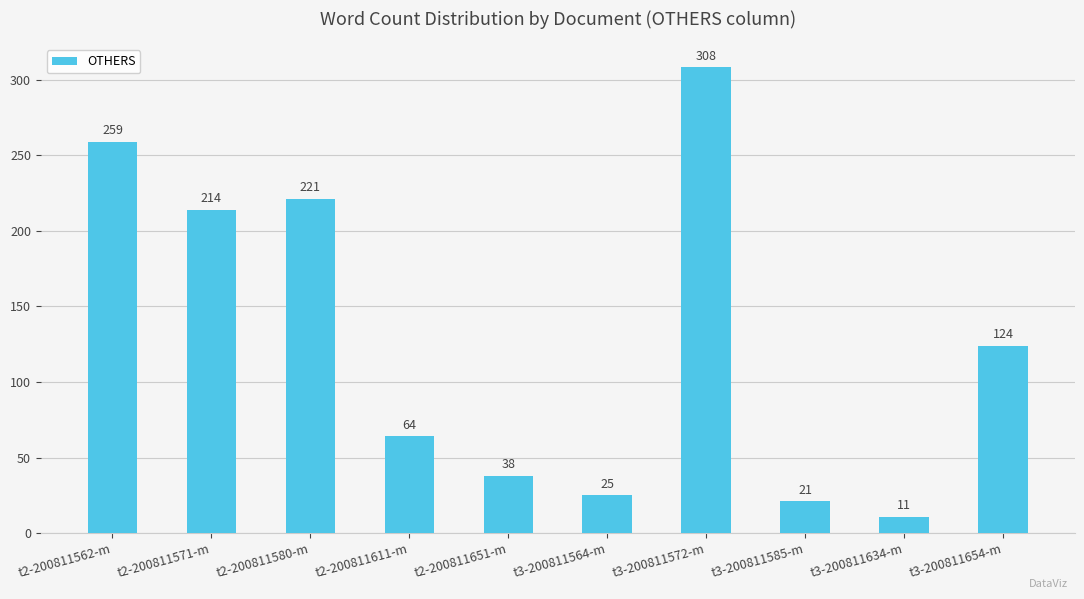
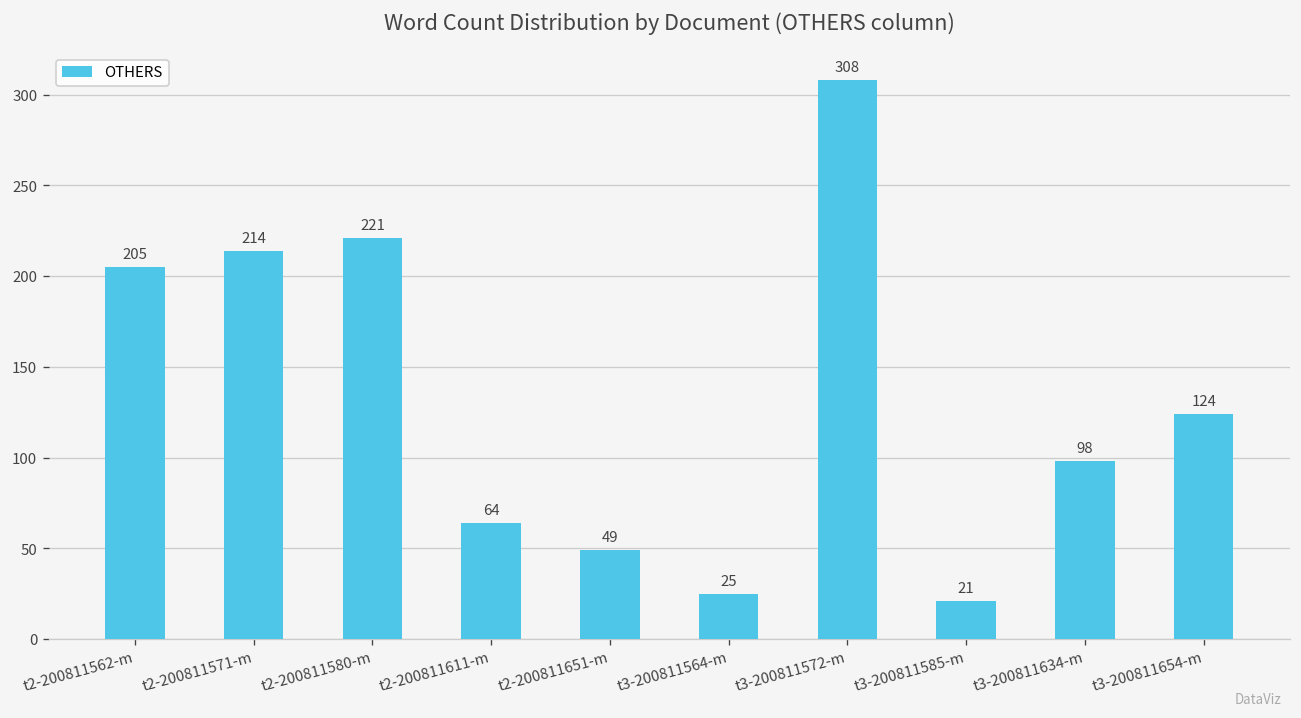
  {
-   "t2-200811562-m": 259,
+   "t2-200811562-m": 205,
    "t2-200811571-m": 214,
    "t2-200811580-m": 221,
    "t2-200811611-m": 64,
-   "t2-200811651-m": 38,
+   "t2-200811651-m": 49,
    "t3-200811564-m": 25,
    "t3-200811572-m": 308,
    "t3-200811585-m": 21,
-   "t3-200811634-m": 11,
+   "t3-200811634-m": 98,
    "t3-200811654-m": 124
  }
